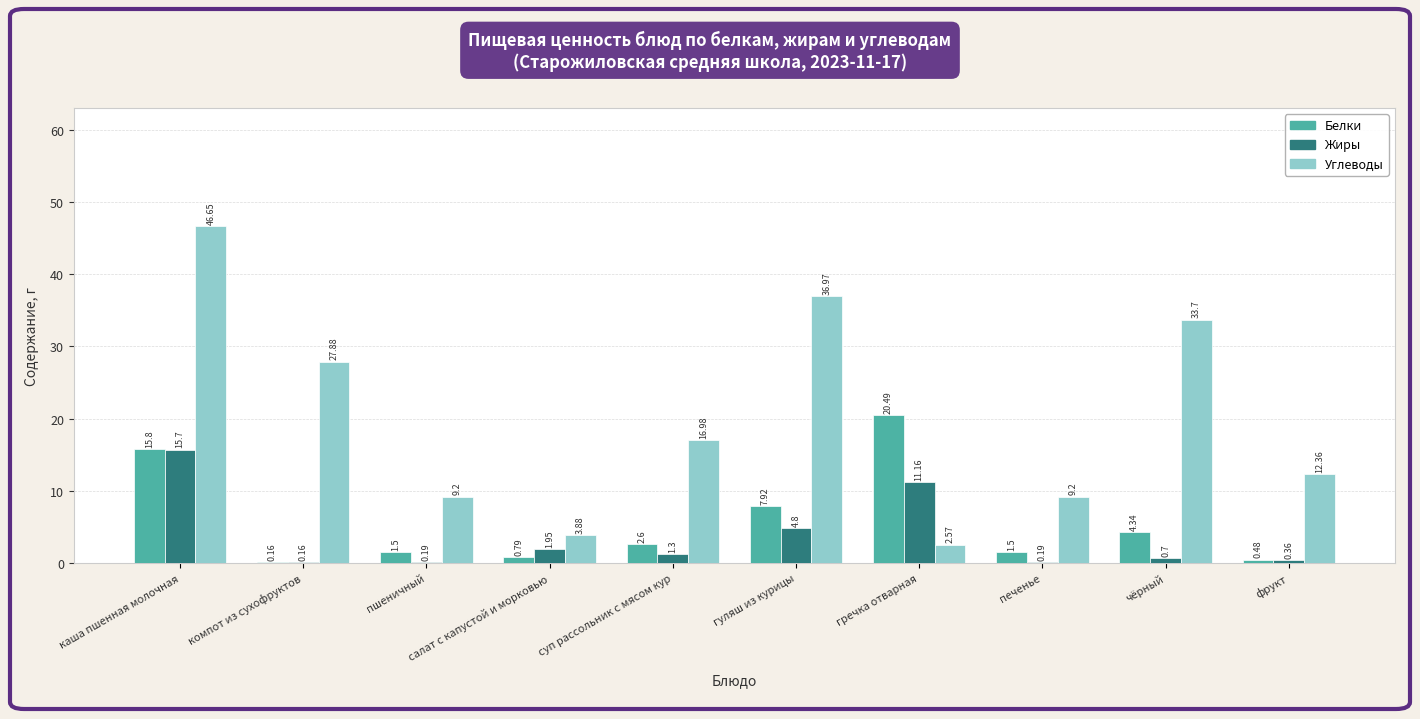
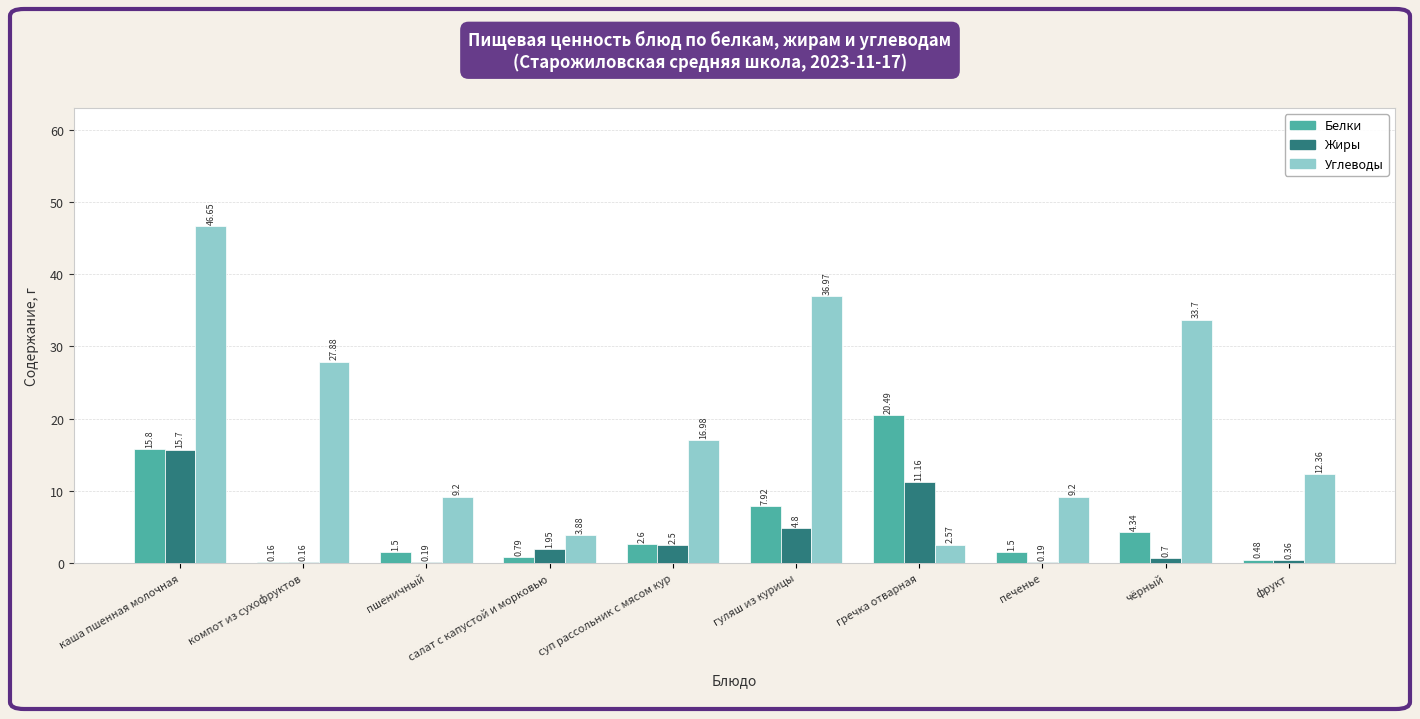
  {
    "Белки": {
      "каша пшенная молочная": 15.8,
      "компот из сухофруктов": 0.16,
      "пшеничный": 1.5,
      "салат с капустой и морковью": 0.79,
      "суп рассольник с мясом кур": 2.6,
      "гуляш из курицы": 7.92,
      "гречка отварная": 20.49,
      "печенье": 1.5,
      "чёрный": 4.34,
      "фрукт": 0.48
    },
    "Жиры": {
      "каша пшенная молочная": 15.7,
      "компот из сухофруктов": 0.16,
      "пшеничный": 0.19,
      "салат с капустой и морковью": 1.95,
-     "суп рассольник с мясом кур": 1.3,
+     "суп рассольник с мясом кур": 2.5,
      "гуляш из курицы": 4.8,
      "гречка отварная": 11.16,
      "печенье": 0.19,
      "чёрный": 0.7,
      "фрукт": 0.36
    },
    "Углеводы": {
      "каша пшенная молочная": 46.65,
      "компот из сухофруктов": 27.88,
      "пшеничный": 9.2,
      "салат с капустой и морковью": 3.88,
      "суп рассольник с мясом кур": 16.98,
      "гуляш из курицы": 36.97,
      "гречка отварная": 2.57,
      "печенье": 9.2,
      "чёрный": 33.7,
      "фрукт": 12.36
    }
  }
